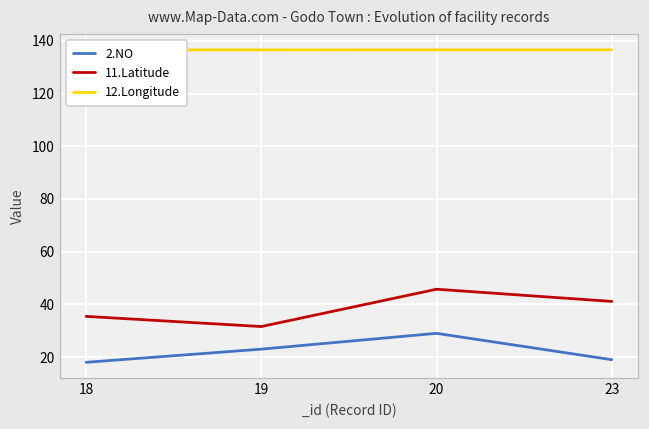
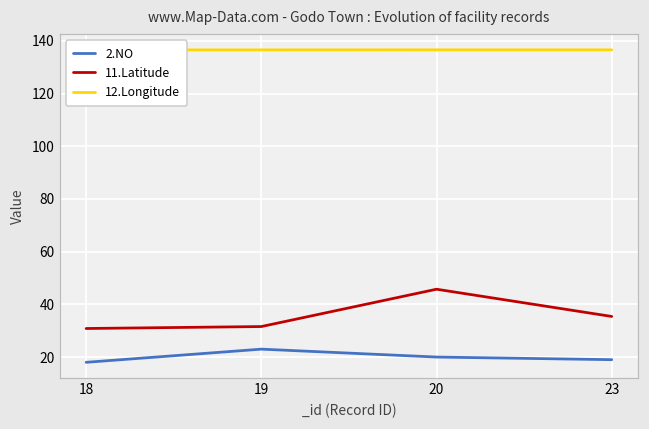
  {
    "2.NO": {
      "18": 18,
      "19": 23,
-     "20": 29,
+     "20": 20,
      "23": 19
    },
    "11.Latitude": {
-     "18": 35,
+     "18": 31,
      "19": 32,
      "20": 46,
-     "23": 41
+     "23": 35
    },
    "12.Longitude": {
      "19": 137,
      "20": 137,
      "23": 137
    }
  }
